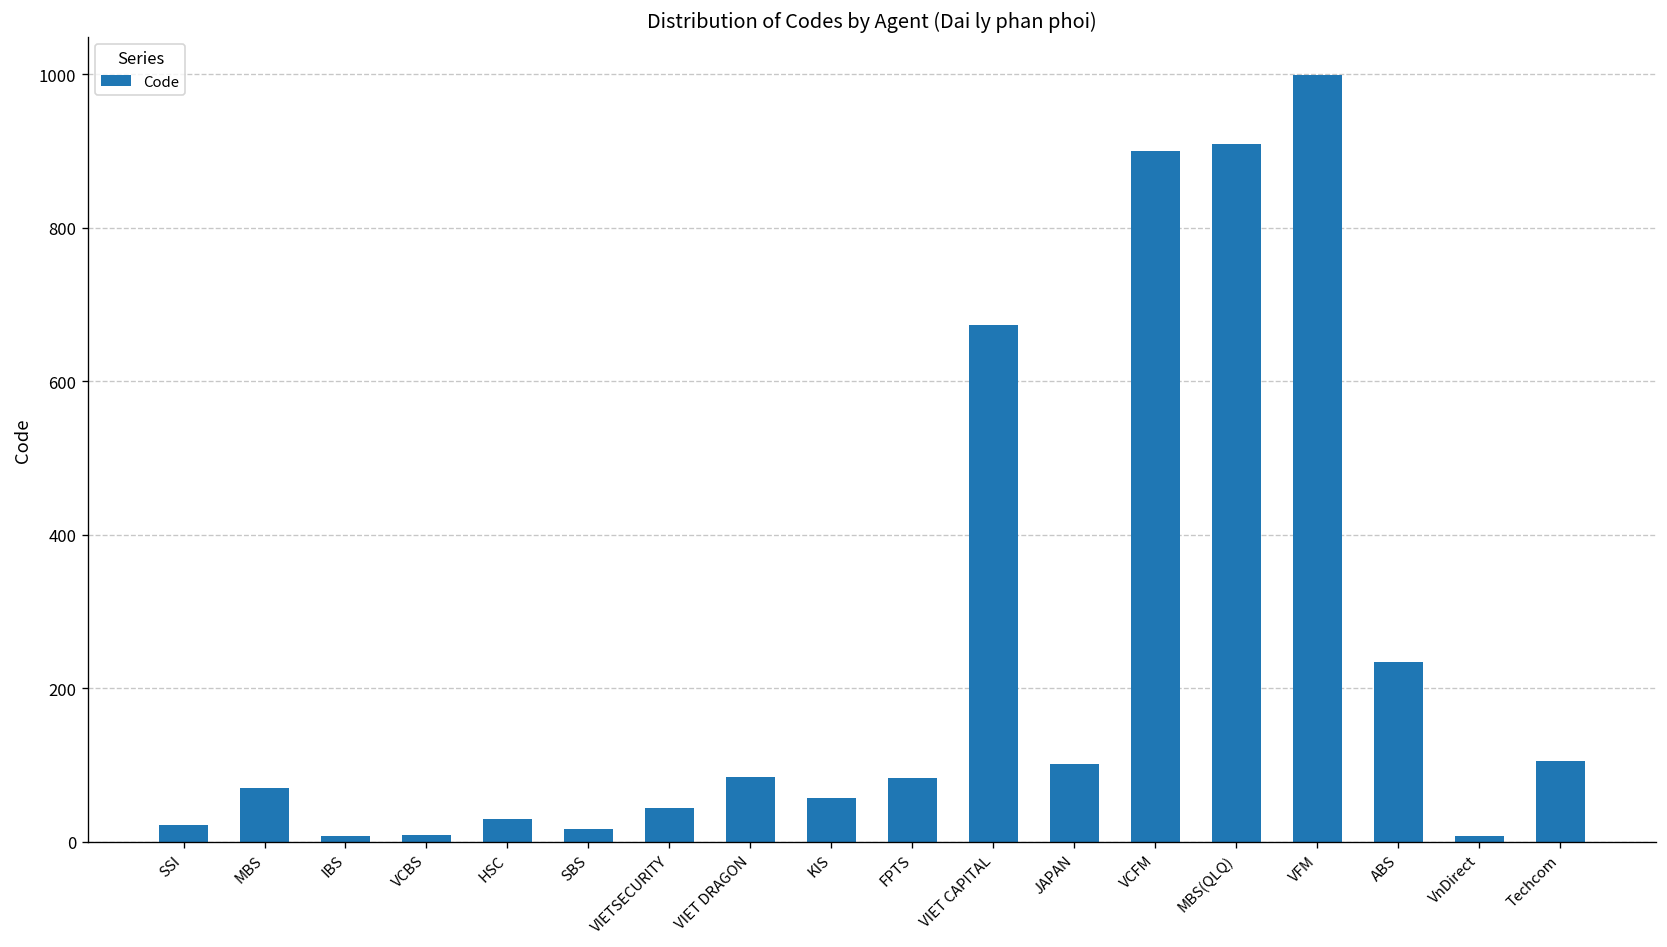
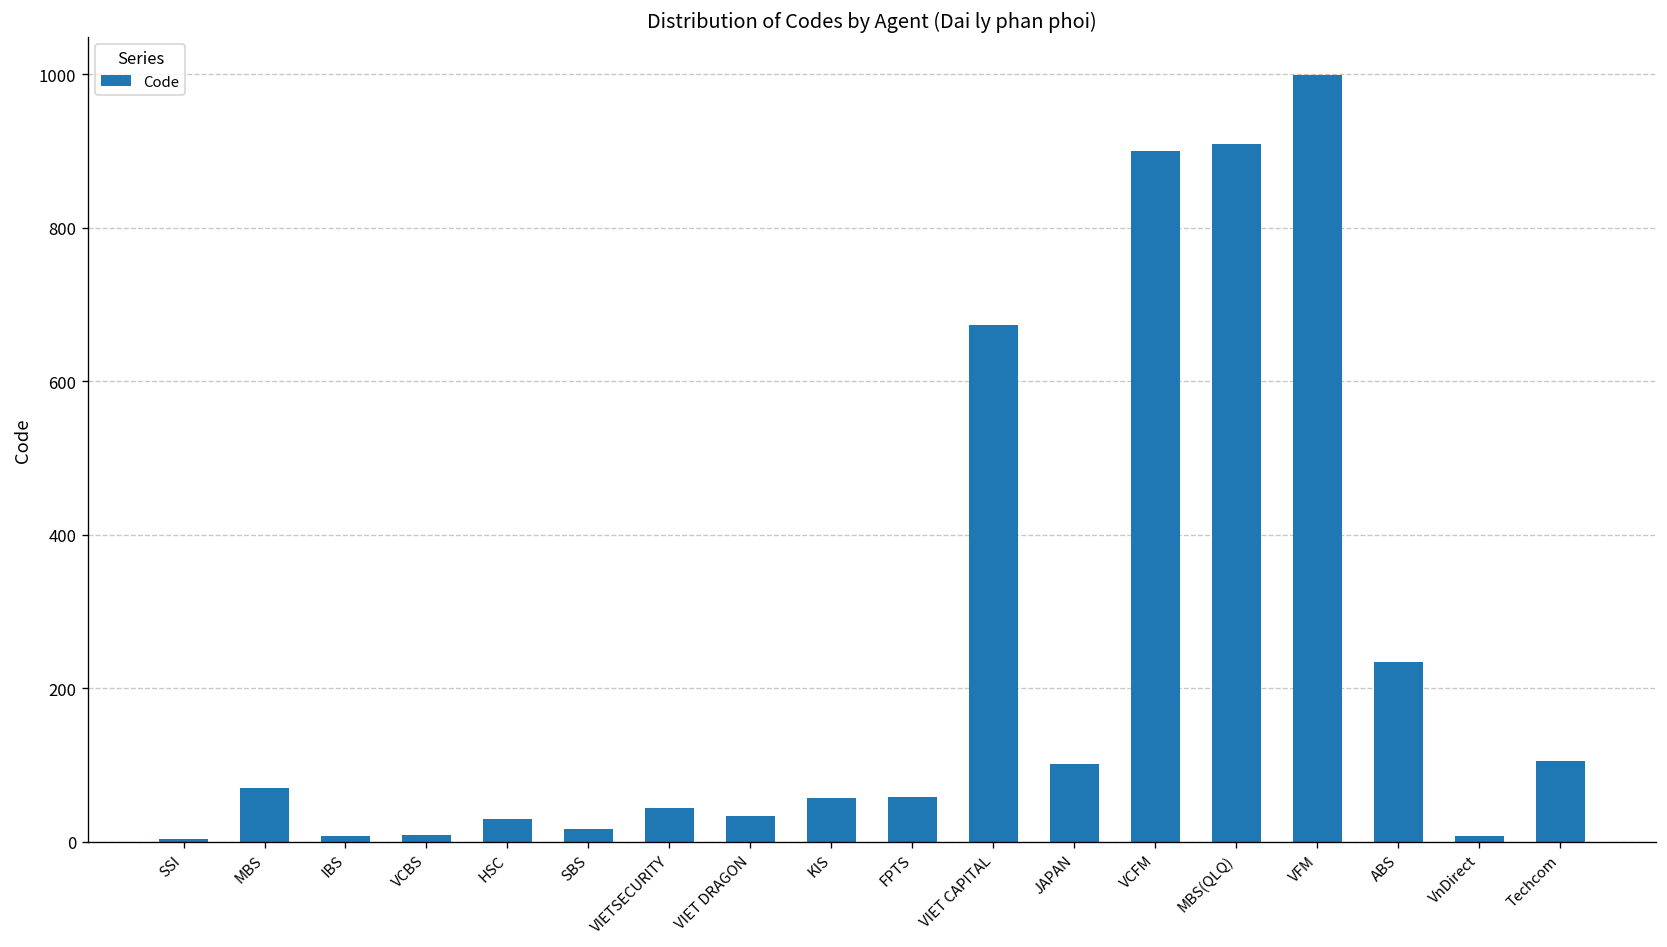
  {
-   "SSI": 20,
+   "SSI": 0,
    "MBS": 70,
    "IBS": 10,
    "VCBS": 10,
    "HSC": 30,
    "SBS": 20,
    "VIETSECURITY": 40,
-   "VIET DRAGON": 80,
+   "VIET DRAGON": 30,
    "KIS": 60,
-   "FPTS": 80,
+   "FPTS": 60,
    "VIET CAPITAL": 670,
    "JAPAN": 100,
    "VCFM": 900,
    "MBS(QLQ)": 910,
    "VFM": 1000,
    "ABS": 230,
    "VnDirect": 10,
    "Techcom": 110
  }
